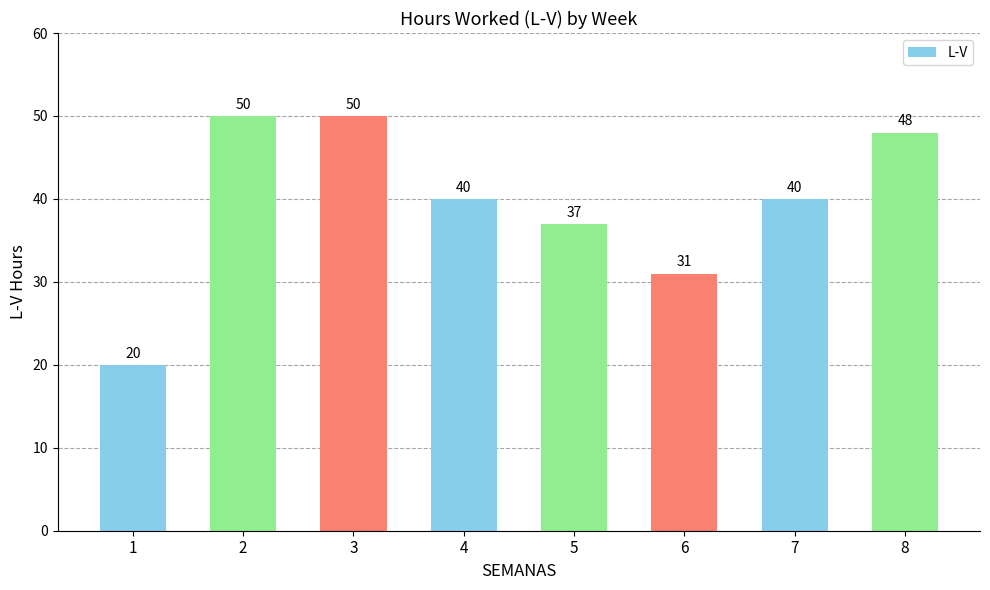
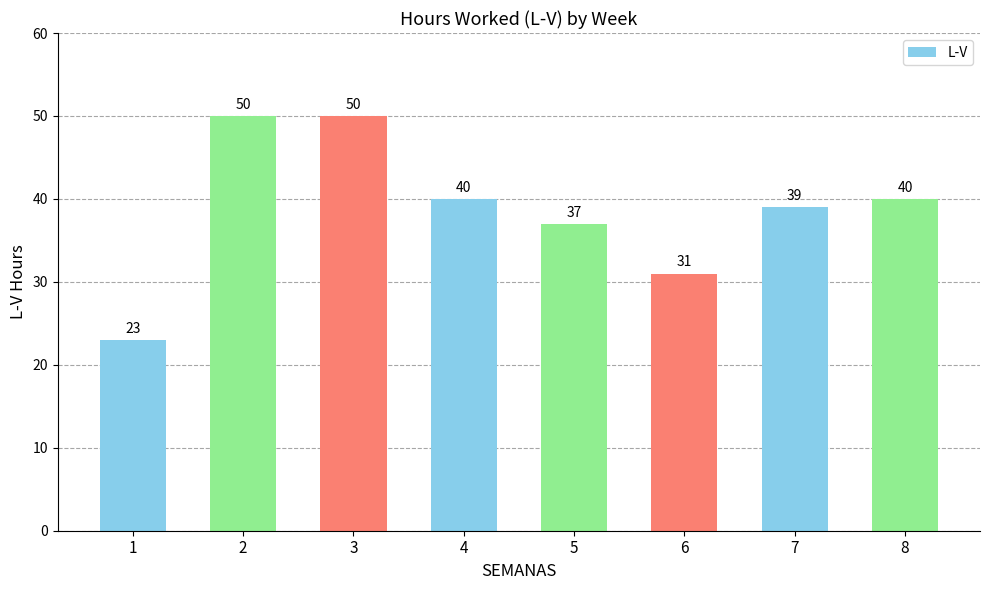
  {
-   "1": 20,
+   "1": 23,
    "2": 50,
    "3": 50,
    "4": 40,
    "5": 37,
    "6": 31,
-   "7": 40,
-   "8": 48
+   "7": 39,
+   "8": 40
  }
